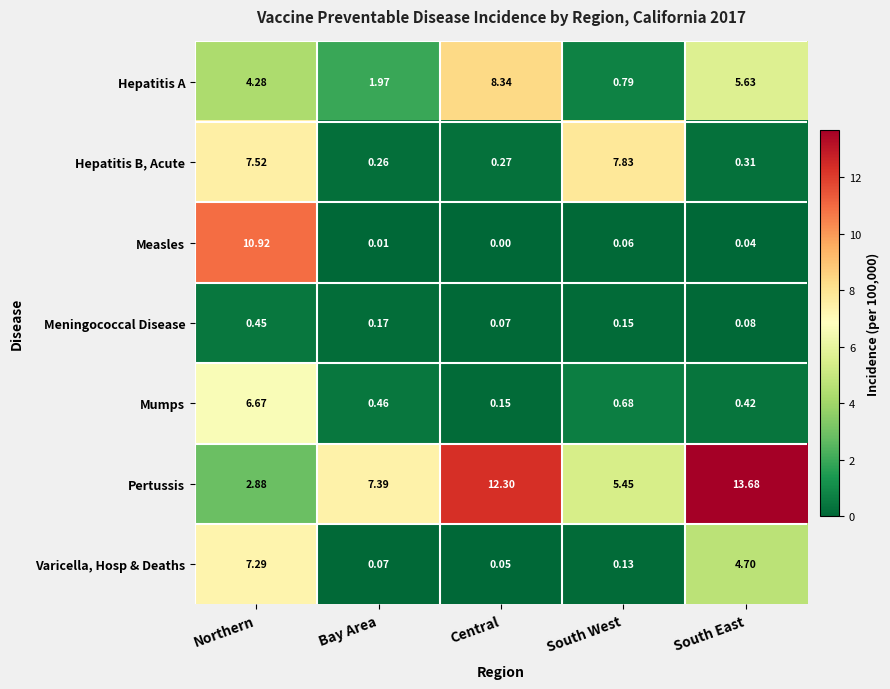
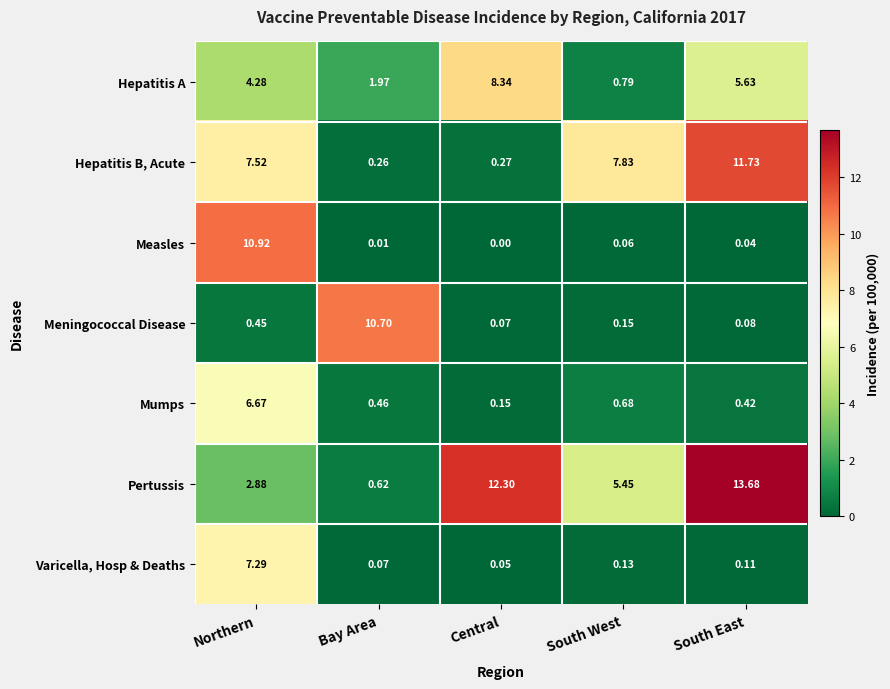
  {
    "Hepatitis A": {
      "Northern": 4.28,
      "Bay Area": 1.97,
      "Central": 8.34,
      "South West": 0.79,
      "South East": 5.63
    },
    "Hepatitis B, Acute": {
      "Northern": 7.52,
      "Bay Area": 0.26,
      "Central": 0.27,
      "South West": 7.83,
-     "South East": 0.31
+     "South East": 11.73
    },
    "Measles": {
      "Northern": 10.92,
      "Bay Area": 0.01,
      "Central": 0.00,
      "South West": 0.06,
      "South East": 0.04
    },
    "Meningococcal Disease": {
      "Northern": 0.45,
-     "Bay Area": 0.17,
+     "Bay Area": 10.70,
      "Central": 0.07,
      "South West": 0.15,
      "South East": 0.08
    },
    "Mumps": {
      "Northern": 6.67,
      "Bay Area": 0.46,
      "Central": 0.15,
      "South West": 0.68,
      "South East": 0.42
    },
    "Pertussis": {
      "Northern": 2.88,
-     "Bay Area": 7.39,
+     "Bay Area": 0.62,
      "Central": 12.30,
      "South West": 5.45,
      "South East": 13.68
    },
    "Varicella, Hosp & Deaths": {
      "Northern": 7.29,
      "Bay Area": 0.07,
      "Central": 0.05,
      "South West": 0.13,
-     "South East": 4.70
+     "South East": 0.11
    }
  }
